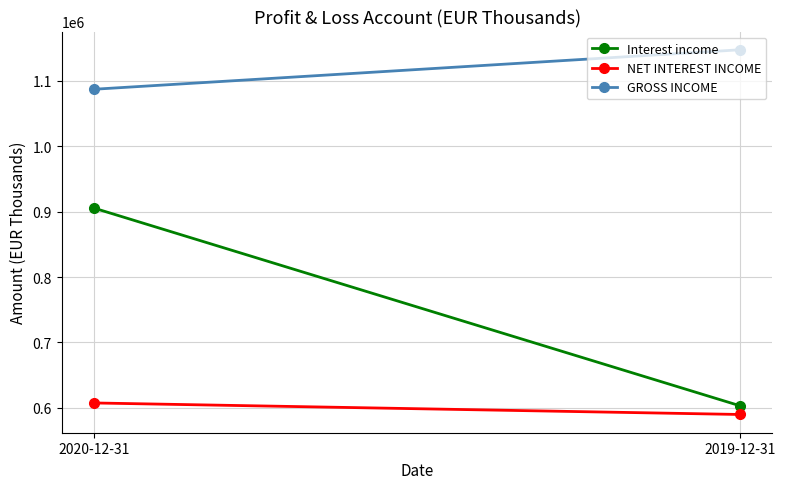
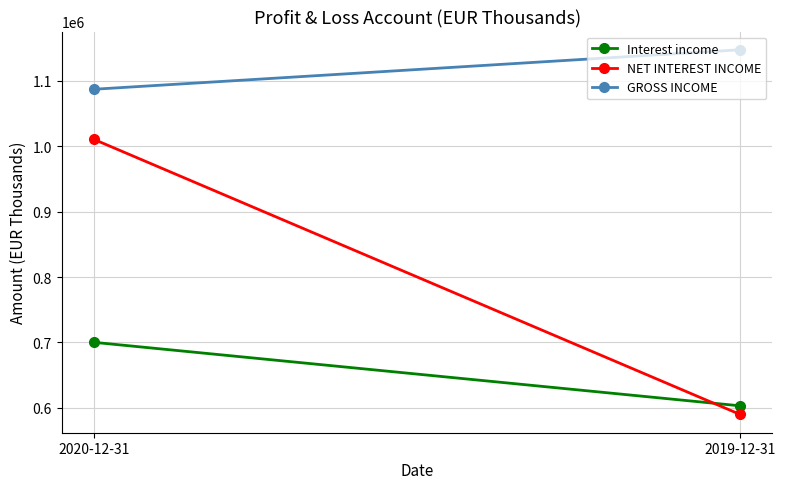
  {
    "Interest income": {
-     "2020-12-31": 910000,
+     "2020-12-31": 700000,
      "2019-12-31": 600000
    },
    "NET INTEREST INCOME": {
-     "2020-12-31": 610000,
+     "2020-12-31": 1010000,
      "2019-12-31": 590000
    },
    "GROSS INCOME": {
      "2020-12-31": 1090000
    }
  }
